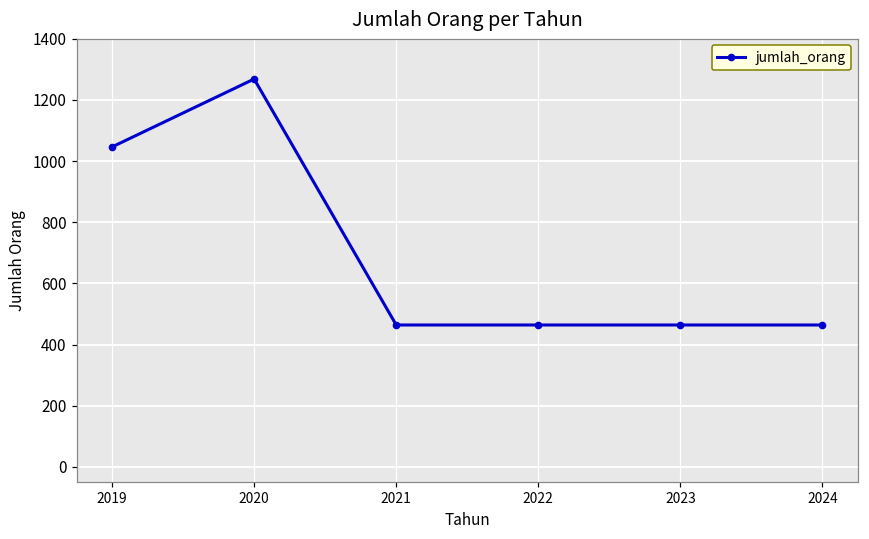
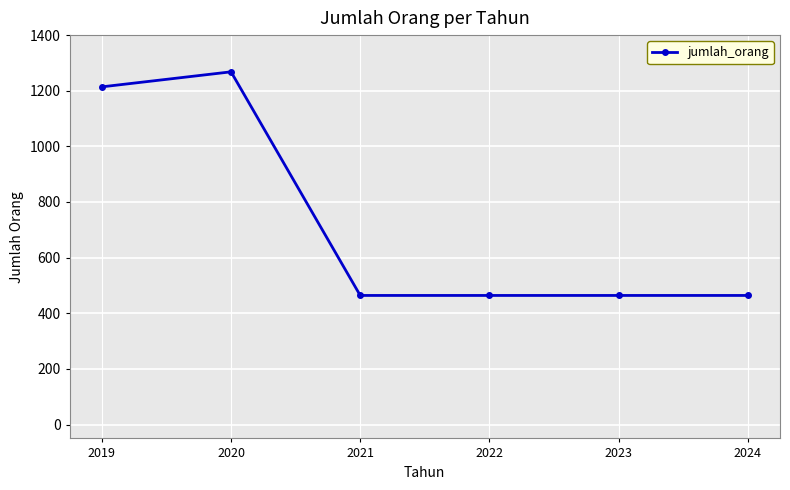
  {
-   "2019": 1050,
+   "2019": 1210,
    "2020": 1270,
    "2021": 460,
    "2022": 460,
    "2023": 460,
    "2024": 460
  }
